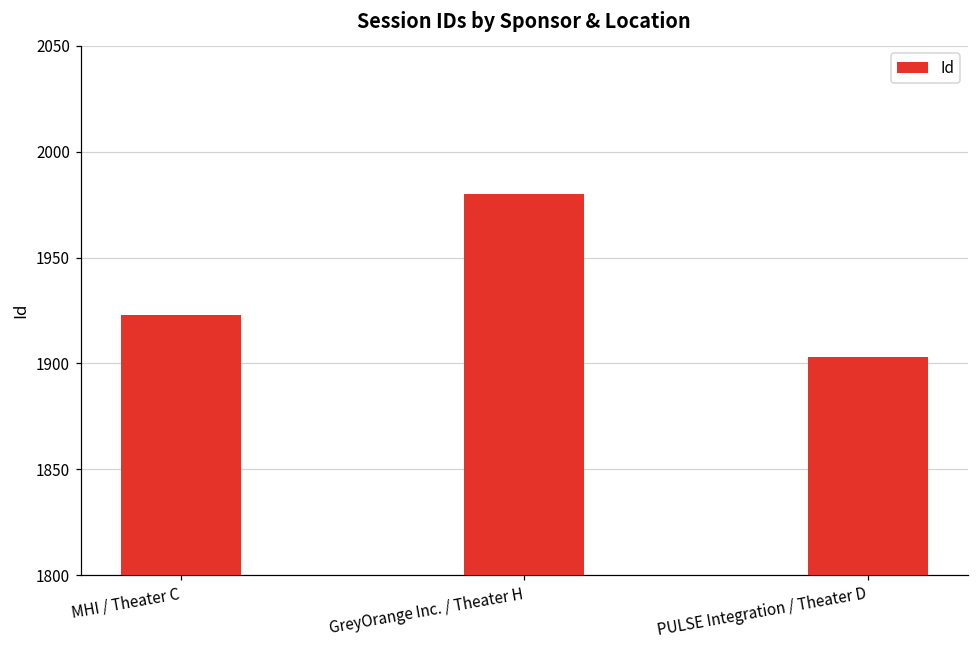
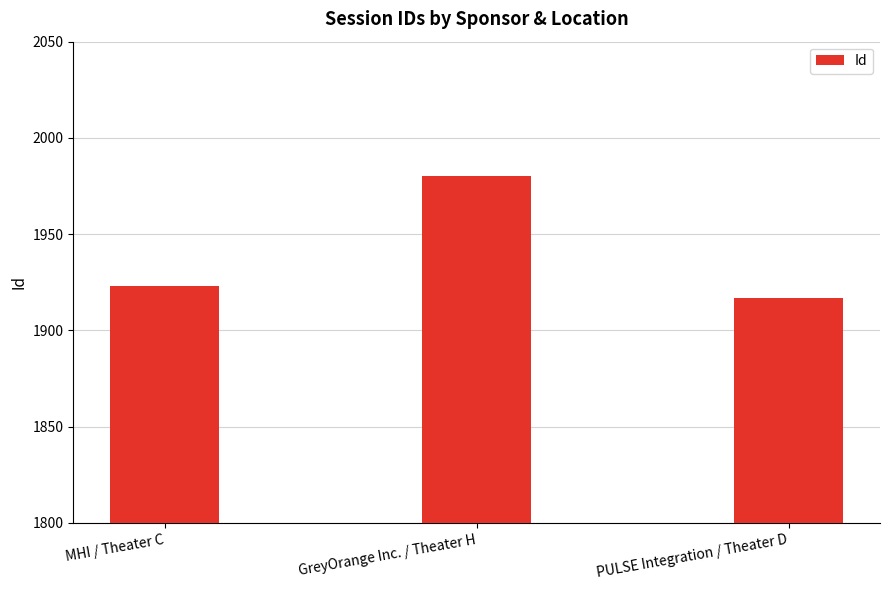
  {
    "MHI / Theater C": 1923,
    "GreyOrange Inc. / Theater H": 1980,
-   "PULSE Integration / Theater D": 1903
+   "PULSE Integration / Theater D": 1917
  }
